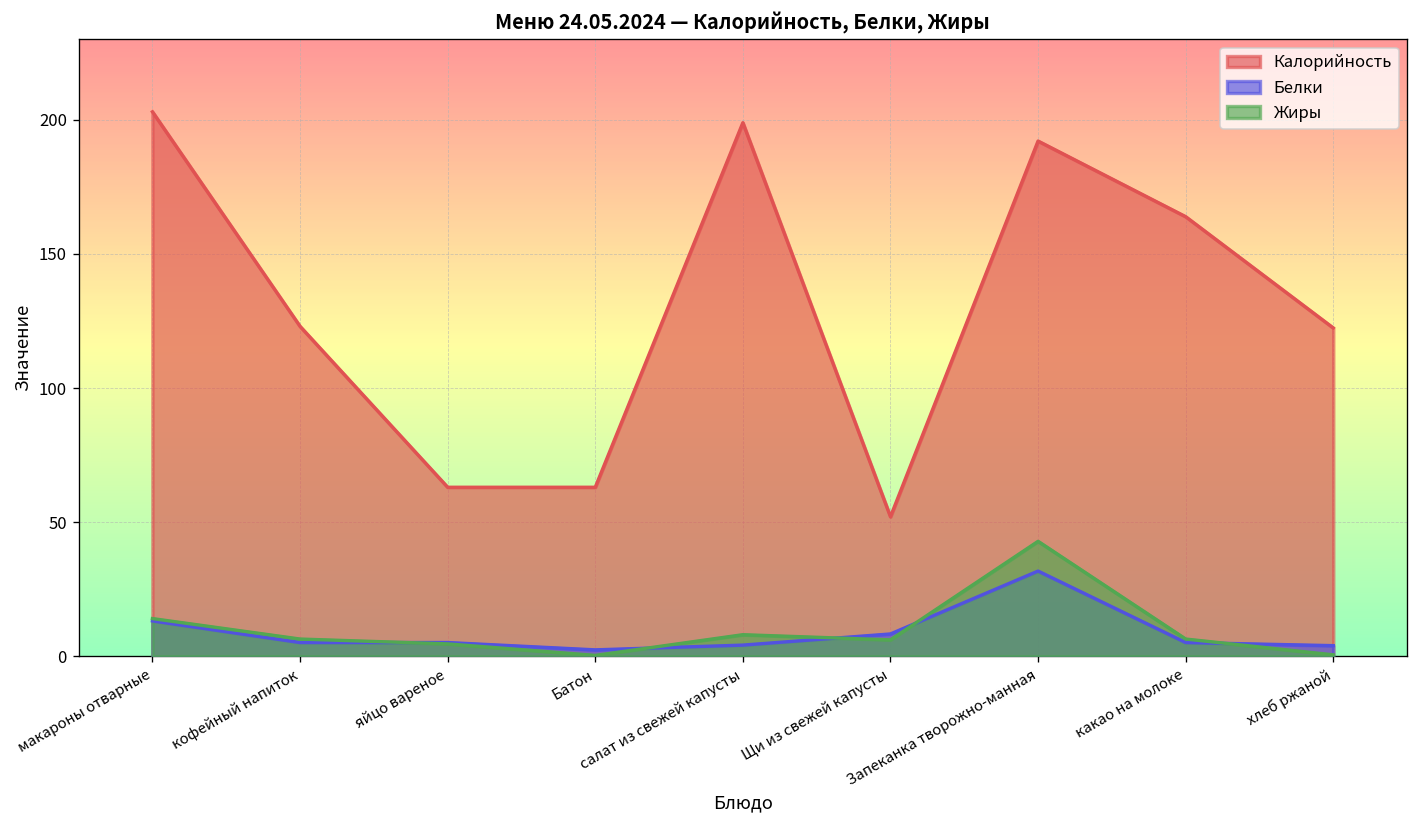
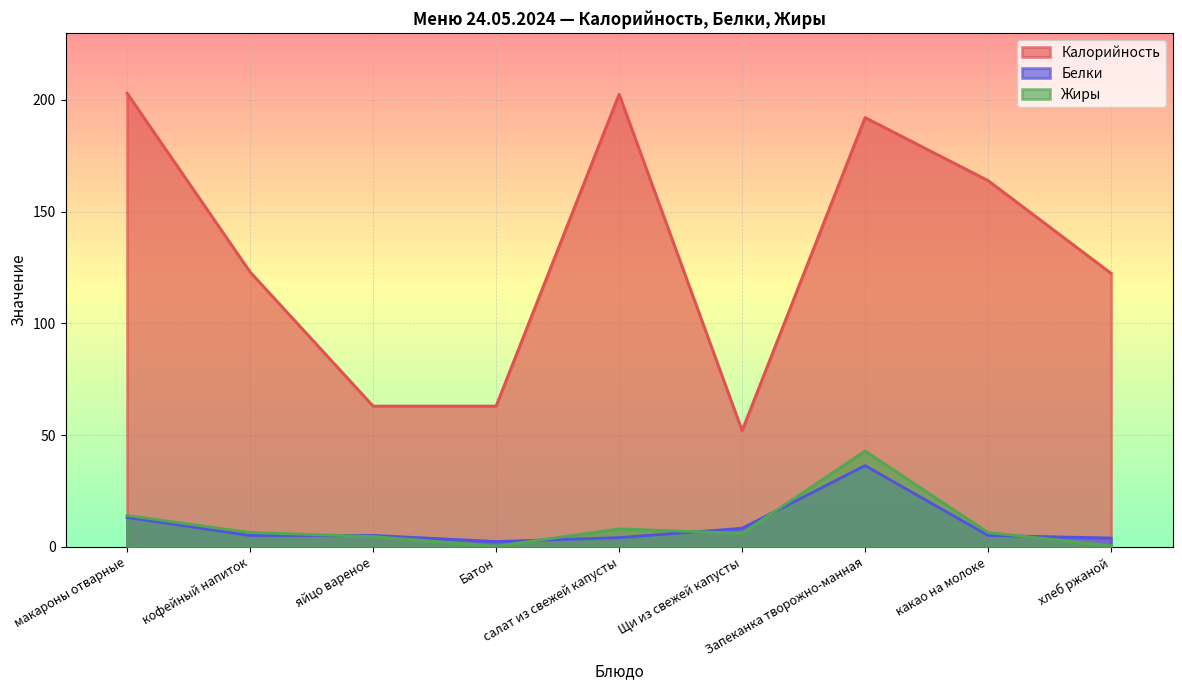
  {
    "Калорийность": {
      "макароны отварные": 203,
      "кофейный напиток": 123,
      "яйцо вареное": 63,
      "Батон": 63,
-     "салат из свежей капусты": 199,
+     "салат из свежей капусты": 203,
      "Щи из свежей капусты": 52,
      "Запеканка творожно-манная": 192,
      "какао на молоке": 164,
      "хлеб ржаной": 122
    },
    "Белки": {
      "кофейный напиток": 5,
      "Батон": 2,
      "салат из свежей капусты": 4,
      "Щи из свежей капусты": 8,
-     "Запеканка творожно-манная": 32,
+     "Запеканка творожно-манная": 36,
      "какао на молоке": 5,
      "хлеб ржаной": 4
    },
    "Жиры": {
      "кофейный напиток": 6,
      "Батон": 0,
      "салат из свежей капусты": 8,
      "Щи из свежей капусты": 6,
      "Запеканка творожно-манная": 43,
      "какао на молоке": 6,
      "хлеб ржаной": 1
    }
  }
